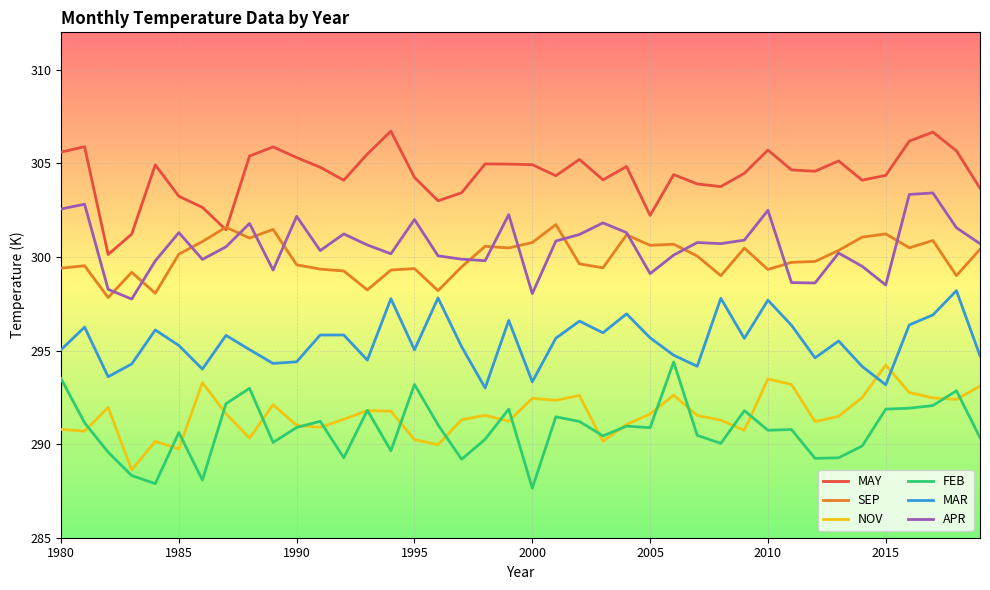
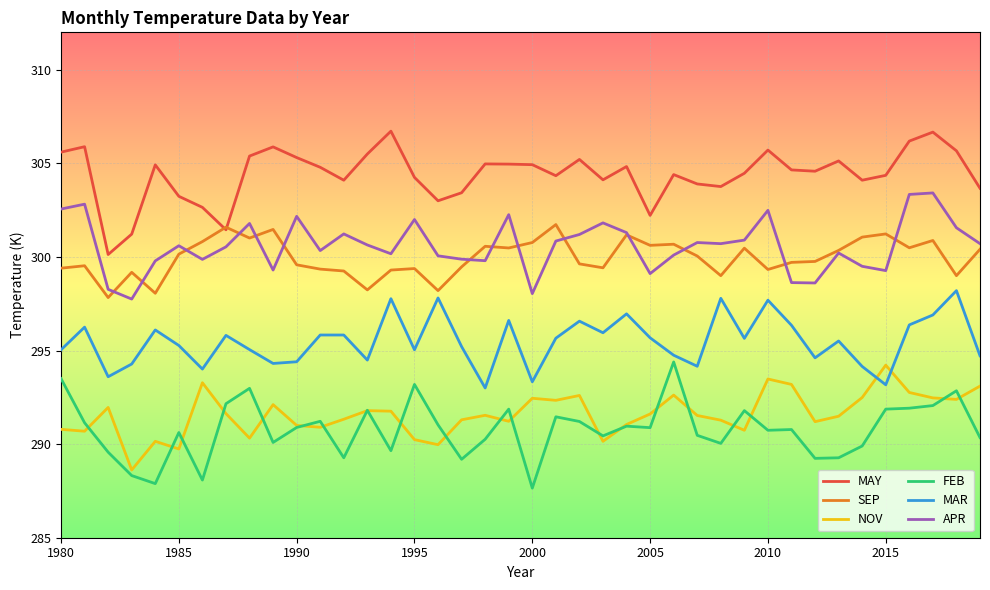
  {
    "NOV": {
      "1980": 290.8,
      "1985": 289.7,
      "1995": 290.2,
      "2000": 292.5,
      "2005": 291.6,
      "2010": 293.5,
      "2015": 294.2
    },
    "FEB": {
      "1980": 293.5,
      "1985": 290.6,
      "1995": 293.2,
      "2000": 287.7,
      "2005": 290.9,
      "2010": 290.7,
      "2015": 291.9
    },
    "MAR": {
      "1980": 295.0,
      "1985": 295.3,
      "1990": 294.4,
      "1995": 295.0,
      "2000": 293.3,
      "2005": 295.7,
      "2010": 297.7,
      "2015": 293.2
    },
    "APR": {
      "1980": 302.6,
-     "1985": 301.3,
+     "1985": 300.6,
      "1990": 302.2,
      "1995": 302.0,
      "2000": 298.0,
      "2005": 299.1,
      "2010": 302.5,
-     "2015": 298.5
+     "2015": 299.3
    }
  }
